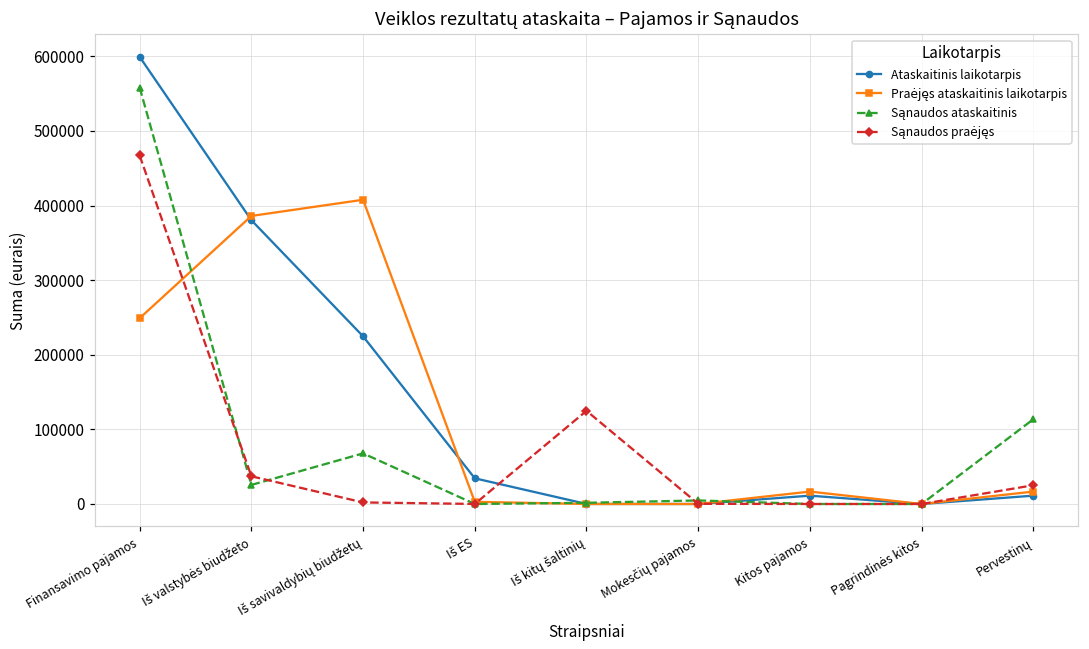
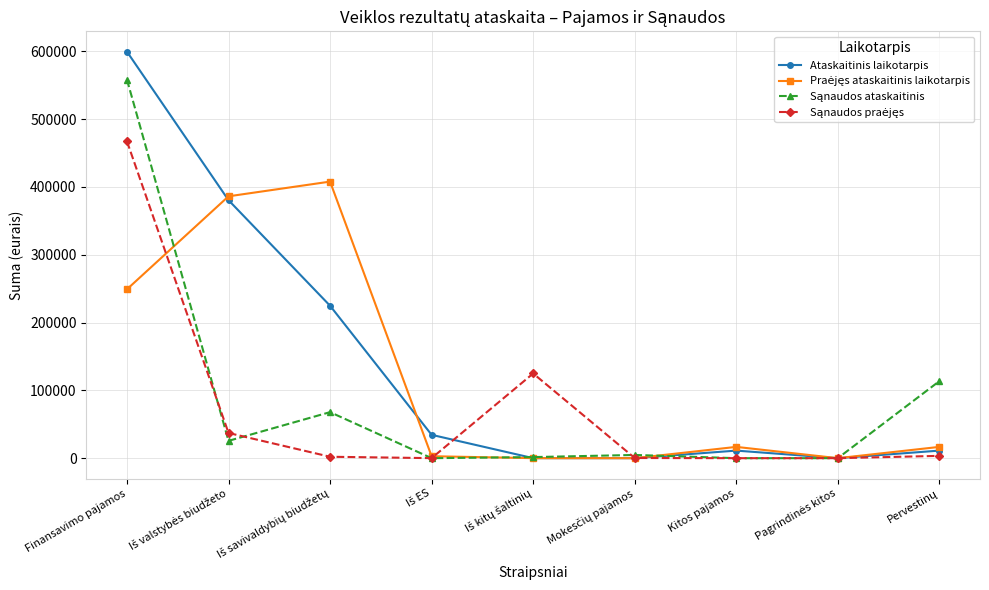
  {
    "Ataskaitinis laikotarpis": {
      "Finansavimo pajamos": 600000,
      "Iš valstybės biudžeto": 380000,
      "Iš savivaldybių biudžetų": 220000,
      "Iš ES": 30000,
      "Kitos pajamos": 10000,
      "Pervestinų": 10000
    },
    "Praėjęs ataskaitinis laikotarpis": {
      "Finansavimo pajamos": 250000,
      "Iš valstybės biudžeto": 390000,
      "Iš savivaldybių biudžetų": 410000,
      "Kitos pajamos": 20000,
      "Pervestinų": 20000
    },
    "Sąnaudos ataskaitinis": {
      "Finansavimo pajamos": 560000,
      "Iš valstybės biudžeto": 30000,
      "Iš savivaldybių biudžetų": 70000,
      "Mokesčių pajamos": 0,
      "Pervestinų": 110000
    },
    "Sąnaudos praėjęs": {
      "Finansavimo pajamos": 470000,
      "Iš valstybės biudžeto": 40000,
      "Iš savivaldybių biudžetų": 0,
      "Iš kitų šaltinių": 120000,
-     "Pervestinų": 30000
+     "Pervestinų": 0
    }
  }
